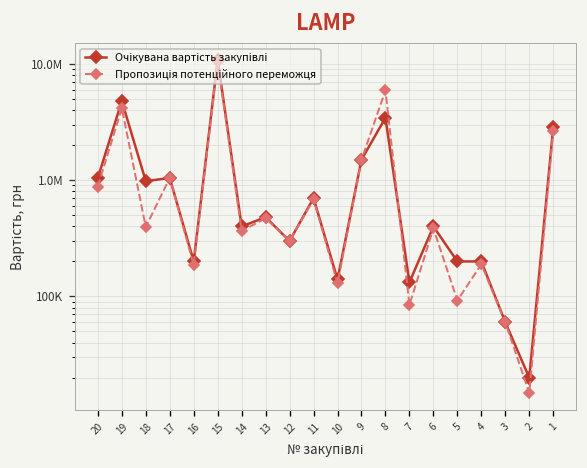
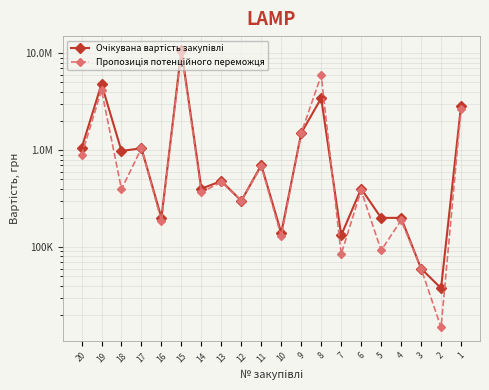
  {
    "Очікувана вартість закупівлі": {
      "20": 1000000,
      "19": 5000000,
      "18": 1000000,
      "16": 200000,
      "14": 400000,
      "10": 140000,
      "8": 3400000,
      "7": 130000,
      "5": 200000,
-     "2": 20000,
+     "2": 38000,
      "1": 2900000
    },
    "Пропозиція потенційного переможця": {
      "20": 900000,
      "19": 4200000,
      "18": 400000,
      "16": 190000,
      "14": 370000,
      "10": 130000,
      "8": 6000000,
      "7": 80000,
      "5": 90000,
      "2": 15000,
      "1": 2600000
    }
  }
